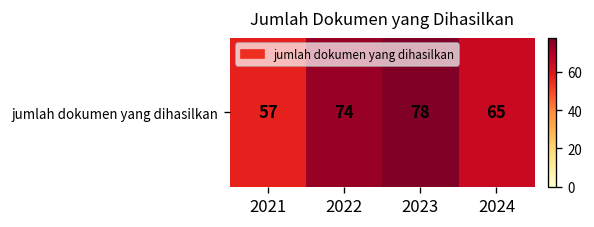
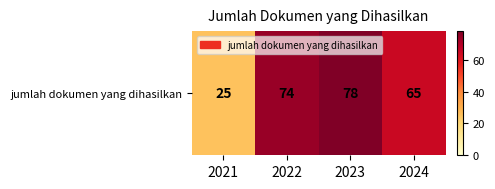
  {
    "jumlah dokumen yang dihasilkan": {
-     "2021": 57,
+     "2021": 25,
      "2022": 74,
      "2023": 78,
      "2024": 65
    }
  }
